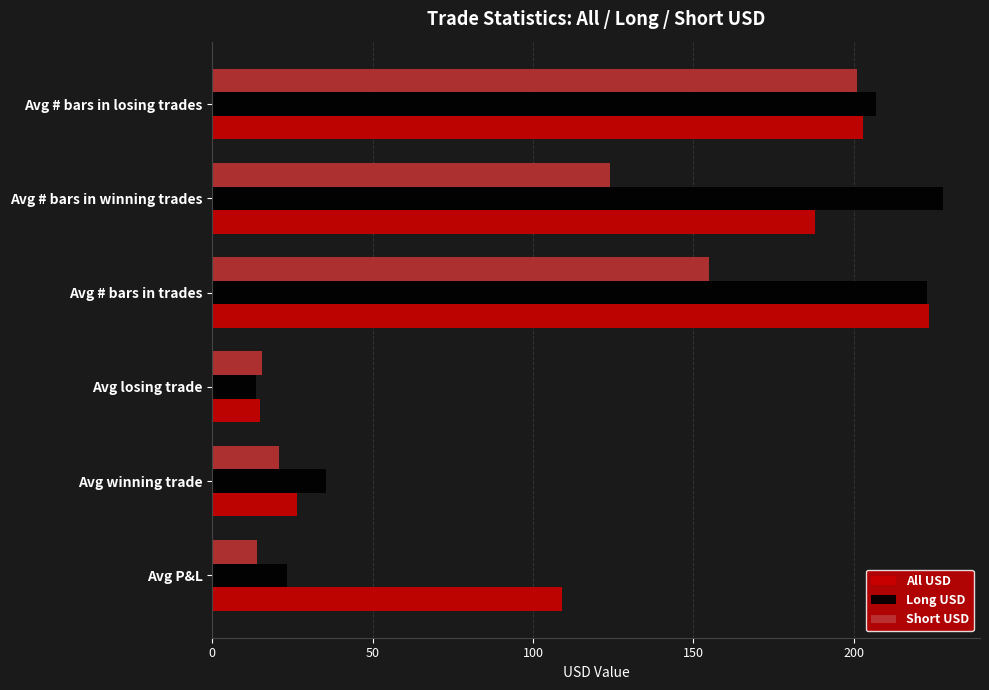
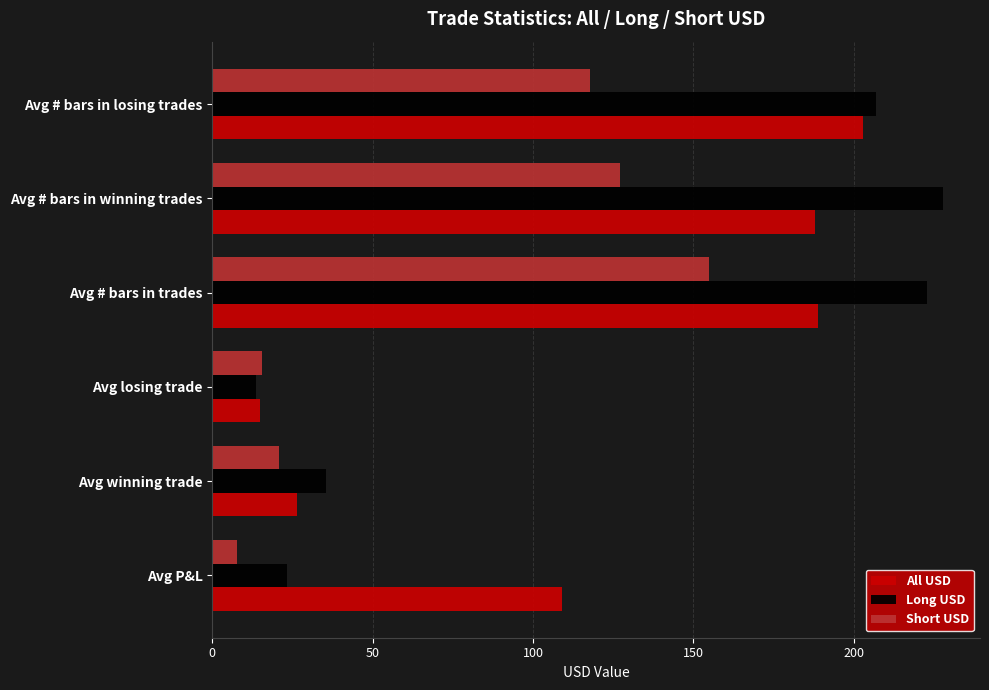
  {
    "All USD": {
      "Avg # bars in losing trades": 203,
      "Avg # bars in winning trades": 188,
-     "Avg # bars in trades": 223,
+     "Avg # bars in trades": 189,
      "Avg losing trade": 15,
      "Avg winning trade": 26,
      "Avg P&L": 109
    },
    "Long USD": {
      "Avg # bars in losing trades": 207,
      "Avg # bars in winning trades": 228,
      "Avg # bars in trades": 223,
      "Avg losing trade": 14,
      "Avg winning trade": 35,
      "Avg P&L": 23
    },
    "Short USD": {
-     "Avg # bars in losing trades": 201,
-     "Avg # bars in winning trades": 124,
+     "Avg # bars in losing trades": 118,
+     "Avg # bars in winning trades": 127,
      "Avg # bars in trades": 155,
      "Avg losing trade": 16,
      "Avg winning trade": 21,
-     "Avg P&L": 14
+     "Avg P&L": 8
    }
  }
